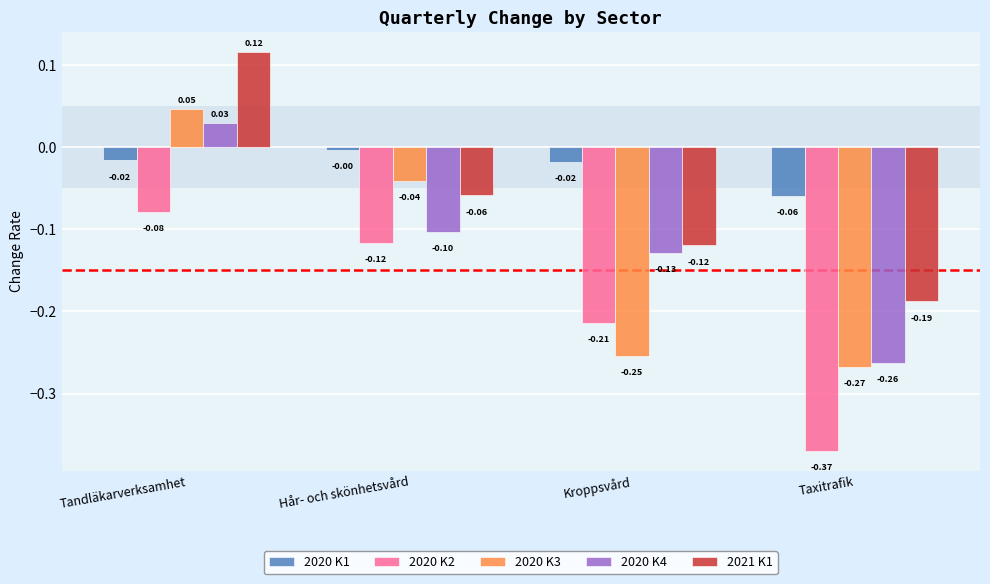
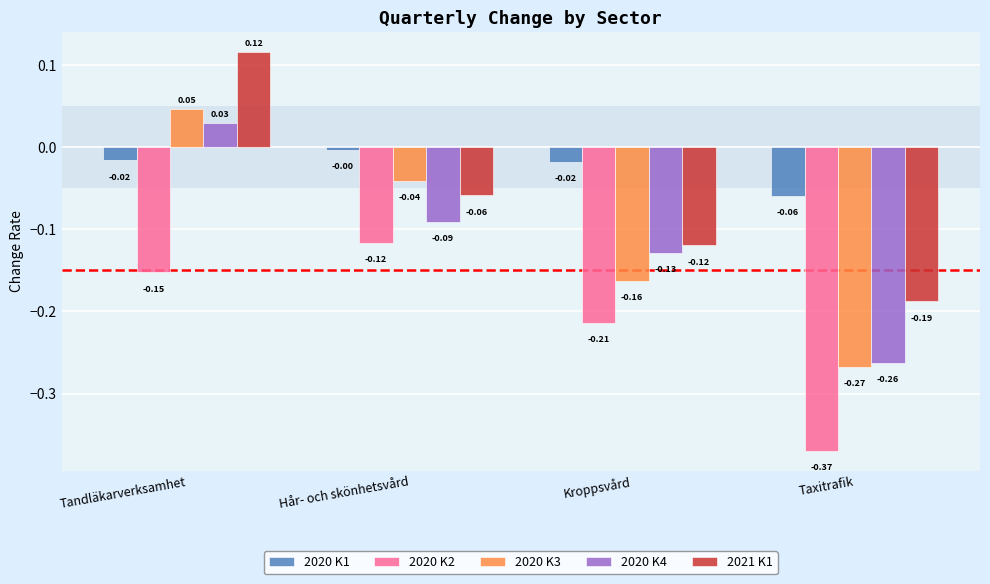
  {
    "2020 K1": {
      "Tandläkarverksamhet": -0.02,
      "Hår- och skönhetsvård": -0.00,
      "Kroppsvård": -0.02,
      "Taxitrafik": -0.06
    },
    "2020 K2": {
-     "Tandläkarverksamhet": -0.08,
+     "Tandläkarverksamhet": -0.15,
      "Hår- och skönhetsvård": -0.12,
      "Kroppsvård": -0.21,
      "Taxitrafik": -0.37
    },
    "2020 K3": {
      "Tandläkarverksamhet": 0.05,
      "Hår- och skönhetsvård": -0.04,
-     "Kroppsvård": -0.25,
+     "Kroppsvård": -0.16,
      "Taxitrafik": -0.27
    },
    "2020 K4": {
      "Tandläkarverksamhet": 0.03,
-     "Hår- och skönhetsvård": -0.10,
+     "Hår- och skönhetsvård": -0.09,
      "Kroppsvård": -0.13,
      "Taxitrafik": -0.26
    },
    "2021 K1": {
      "Tandläkarverksamhet": 0.12,
      "Hår- och skönhetsvård": -0.06,
      "Kroppsvård": -0.12,
      "Taxitrafik": -0.19
    }
  }
